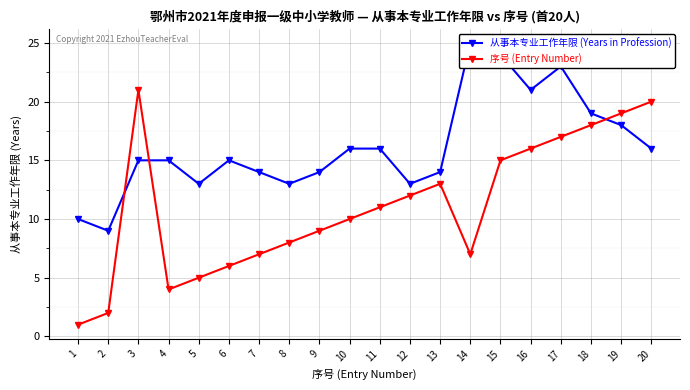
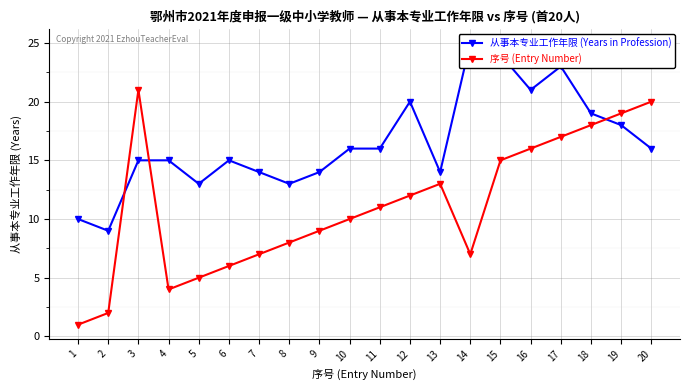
  {
    "从事本专业工作年限 (Years in Profession)": {
      "1": 10,
      "2": 9,
      "3": 15,
      "4": 15,
      "5": 13,
      "6": 15,
      "7": 14,
      "8": 13,
      "9": 14,
      "10": 16,
      "11": 16,
-     "12": 13,
+     "12": 20,
      "13": 14,
      "16": 21,
      "18": 19,
      "19": 18,
      "20": 16
    },
    "序号 (Entry Number)": {
      "1": 1,
      "2": 2,
      "3": 21,
      "4": 4,
      "5": 5,
      "6": 6,
      "7": 7,
      "8": 8,
      "9": 9,
      "10": 10,
      "11": 11,
      "12": 12,
      "13": 13,
      "14": 7,
      "15": 15,
      "16": 16,
      "17": 17,
      "18": 18,
      "19": 19,
      "20": 20
    }
  }
